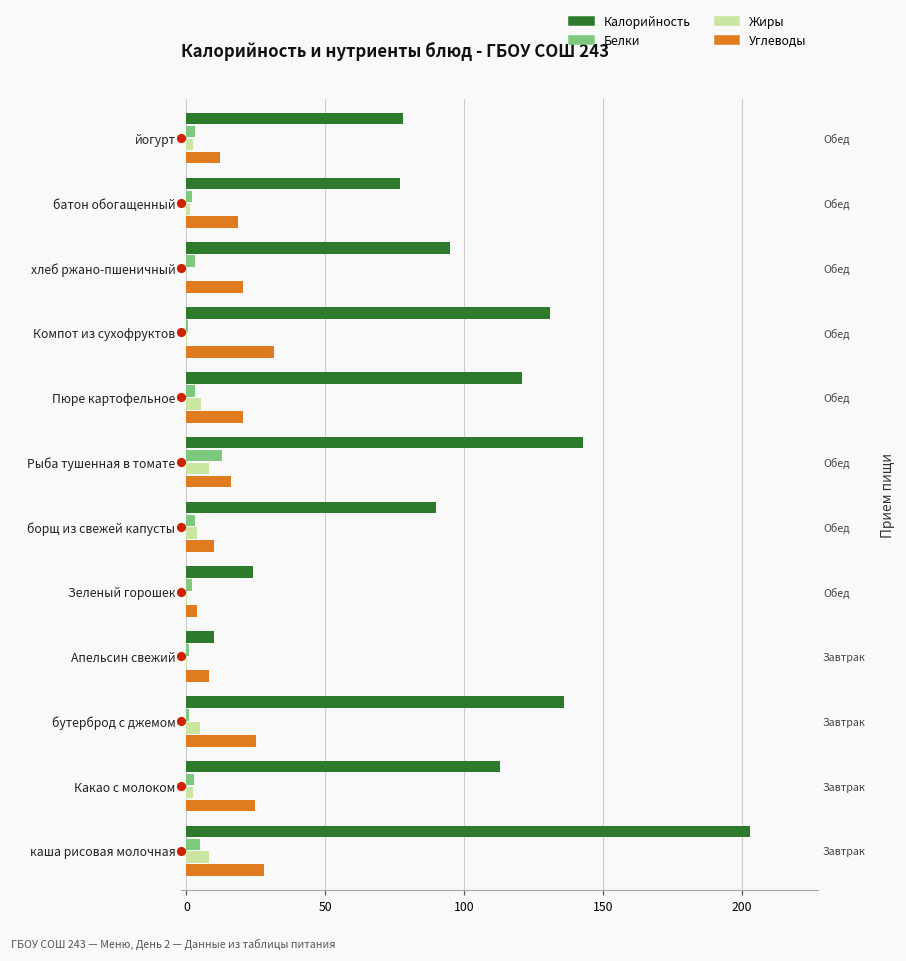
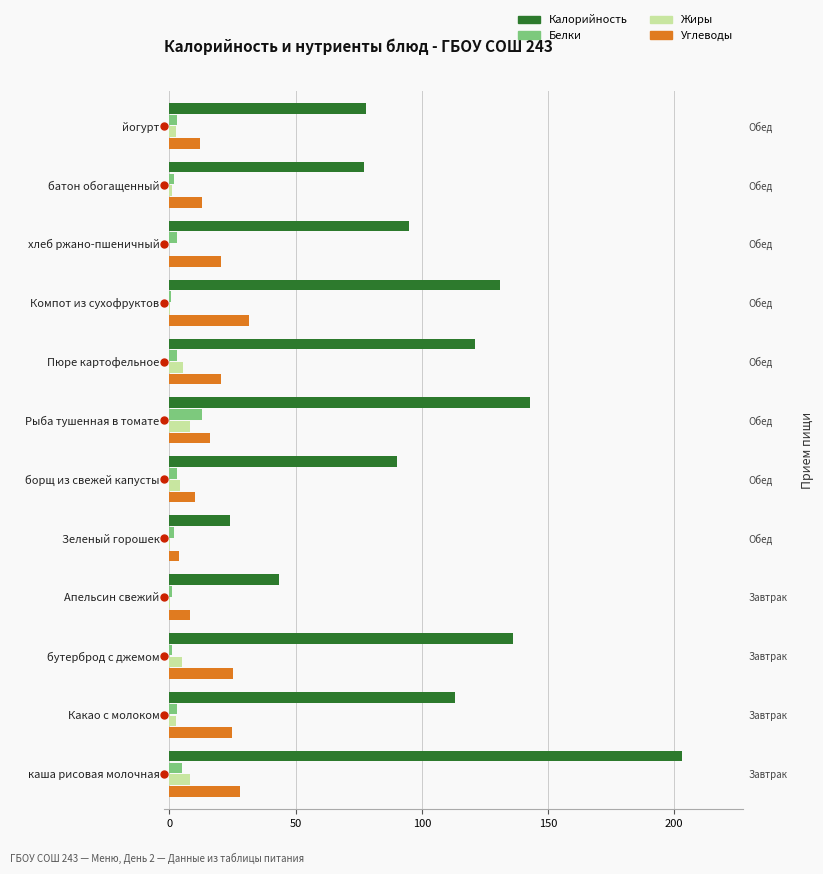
  {
    "Калорийность": {
      "йогурт": 78,
      "батон обогащенный": 77,
      "хлеб ржано-пшеничный": 95,
      "Компот из сухофруктов": 131,
      "Пюре картофельное": 121,
      "Рыба тушенная в томате": 143,
      "борщ из свежей капусты": 90,
      "Зеленый горошек": 24,
-     "Апельсин свежий": 10,
+     "Апельсин свежий": 43,
      "бутерброд с джемом": 136,
      "Какао с молоком": 113,
      "каша рисовая молочная": 203
    },
    "Белки": {
      "йогурт": 3,
      "батон обогащенный": 2,
      "хлеб ржано-пшеничный": 3,
      "Пюре картофельное": 3,
      "Рыба тушенная в томате": 13,
      "борщ из свежей капусты": 3,
      "Зеленый горошек": 2,
      "бутерброд с джемом": 1,
      "Какао с молоком": 3,
      "каша рисовая молочная": 5
    },
    "Жиры": {
      "йогурт": 3,
      "батон обогащенный": 1,
      "хлеб ржано-пшеничный": 0,
      "Пюре картофельное": 5,
      "Рыба тушенная в томате": 8,
      "борщ из свежей капусты": 4,
      "бутерброд с джемом": 5,
      "Какао с молоком": 3,
      "каша рисовая молочная": 8
    },
    "Углеводы": {
      "йогурт": 12,
-     "батон обогащенный": 19,
+     "батон обогащенный": 13,
      "хлеб ржано-пшеничный": 20,
      "Компот из сухофруктов": 32,
      "Пюре картофельное": 20,
      "Рыба тушенная в томате": 16,
      "борщ из свежей капусты": 10,
      "Зеленый горошек": 4,
      "Апельсин свежий": 8,
      "бутерброд с джемом": 25,
      "Какао с молоком": 25,
      "каша рисовая молочная": 28
    }
  }
